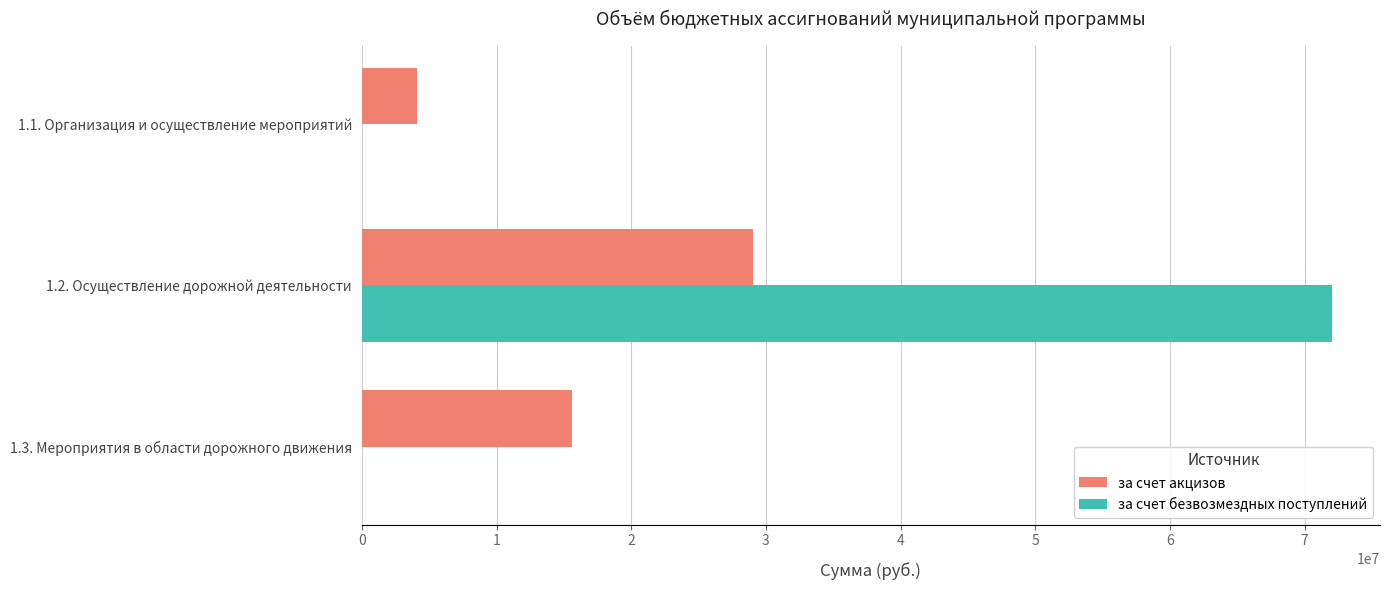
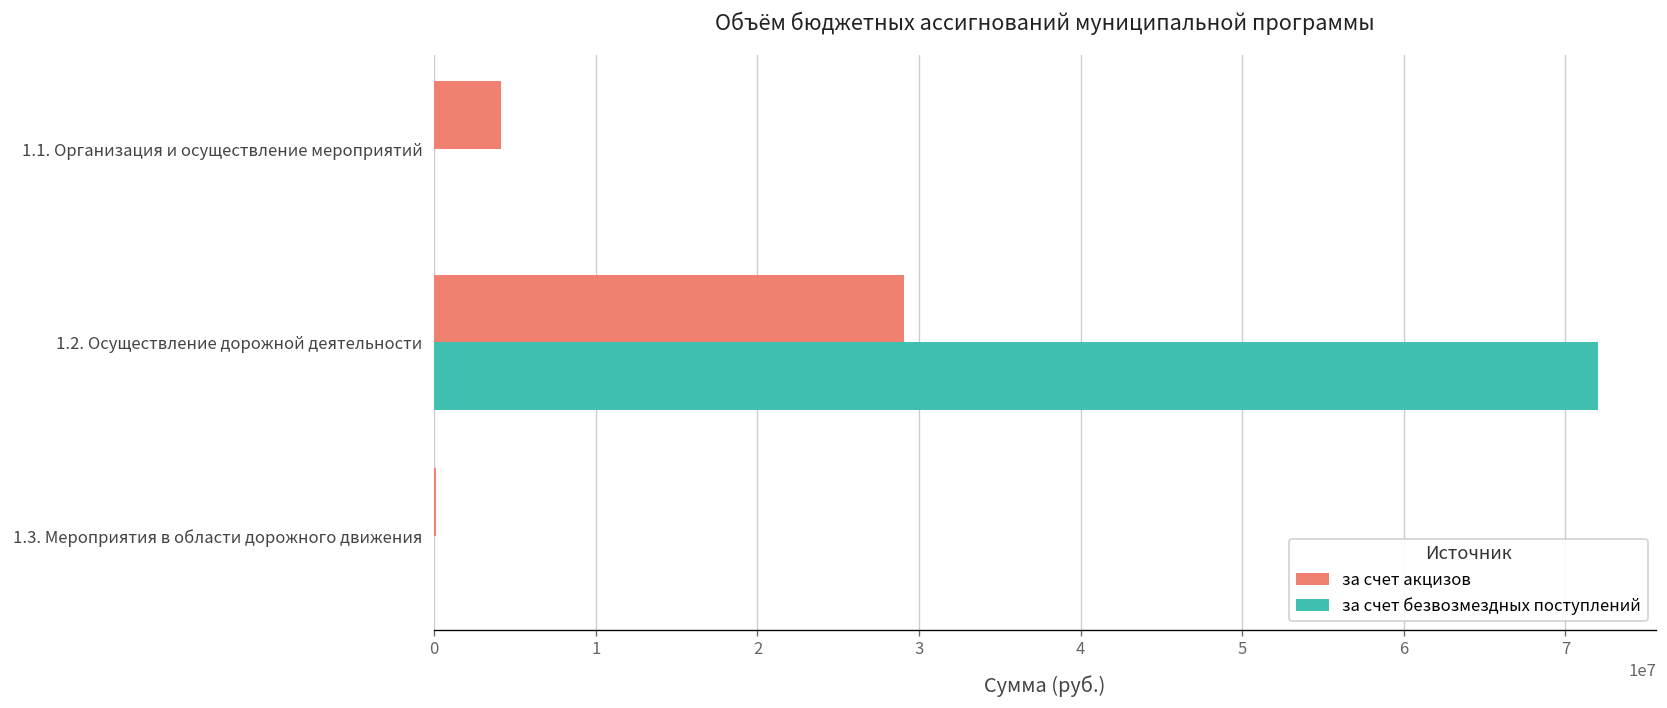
  {
    "за счет акцизов": {
      "1.1. Организация и осуществление мероприятий": 4100000,
      "1.2. Осуществление дорожной деятельности": 29000000,
-     "1.3. Мероприятия в области дорожного движения": 15600000
+     "1.3. Мероприятия в области дорожного движения": 100000
    },
    "за счет безвозмездных поступлений": {
      "1.1. Организация и осуществление мероприятий": 0,
      "1.2. Осуществление дорожной деятельности": 72000000,
      "1.3. Мероприятия в области дорожного движения": 0
    }
  }
